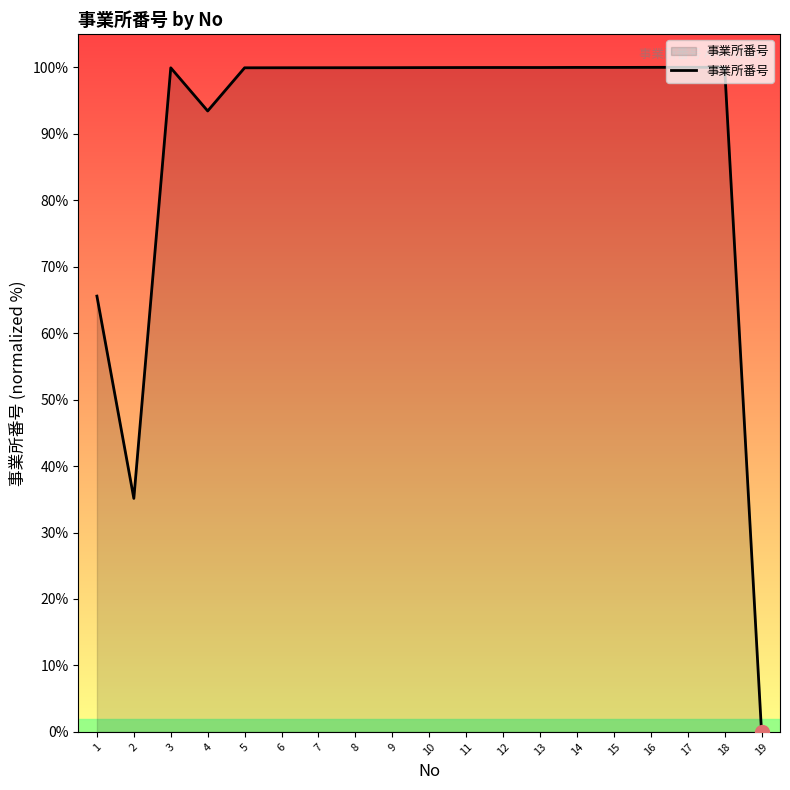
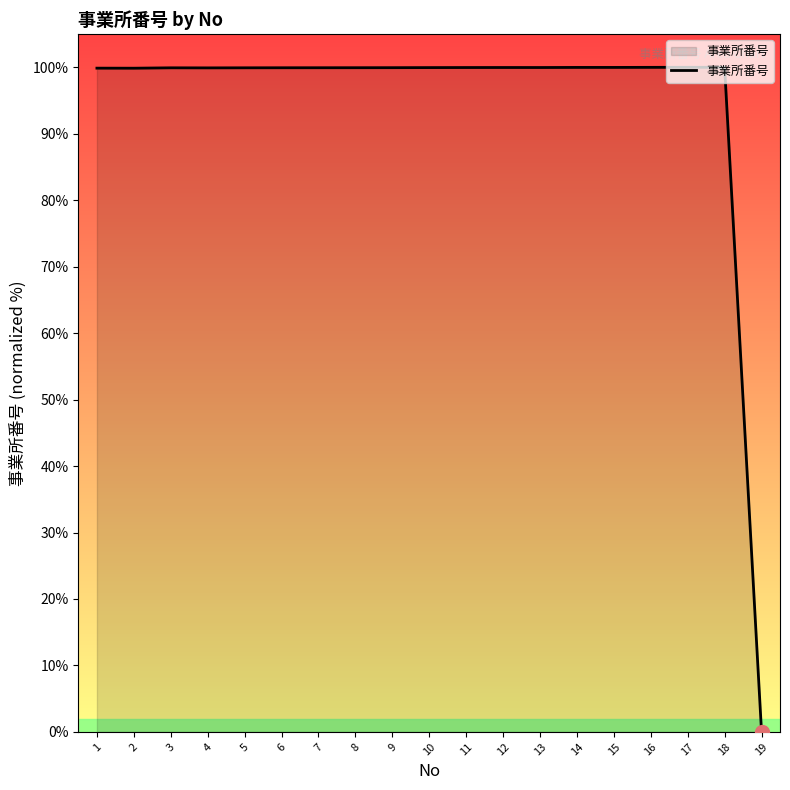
  {
    "事業所番号": {
-     "1": "66%",
-     "2": "35%",
+     "1": "100%",
+     "2": "100%",
      "3": "100%",
-     "4": "93%",
+     "4": "100%",
      "5": "100%",
      "6": "100%",
      "7": "100%",
      "8": "100%",
      "9": "100%",
      "10": "100%",
      "11": "100%",
      "12": "100%",
      "13": "100%",
      "14": "100%",
      "15": "100%",
      "16": "100%"
    }
  }
